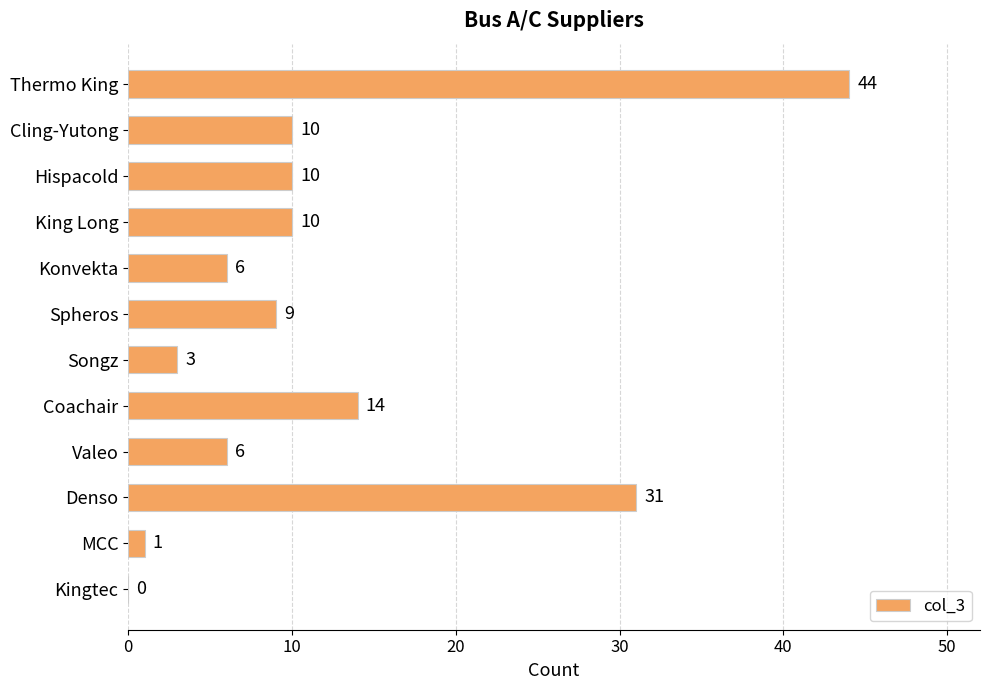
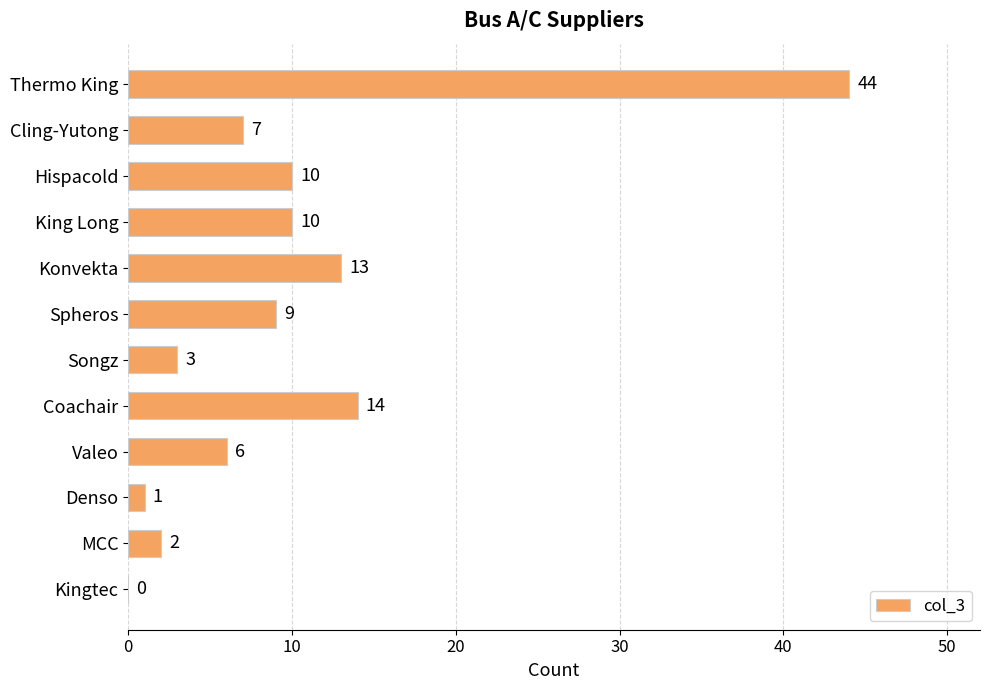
  {
    "Thermo King": 44,
-   "Cling-Yutong": 10,
+   "Cling-Yutong": 7,
    "Hispacold": 10,
    "King Long": 10,
-   "Konvekta": 6,
+   "Konvekta": 13,
    "Spheros": 9,
    "Songz": 3,
    "Coachair": 14,
    "Valeo": 6,
-   "Denso": 31,
-   "MCC": 1,
+   "Denso": 1,
+   "MCC": 2,
    "Kingtec": 0
  }
